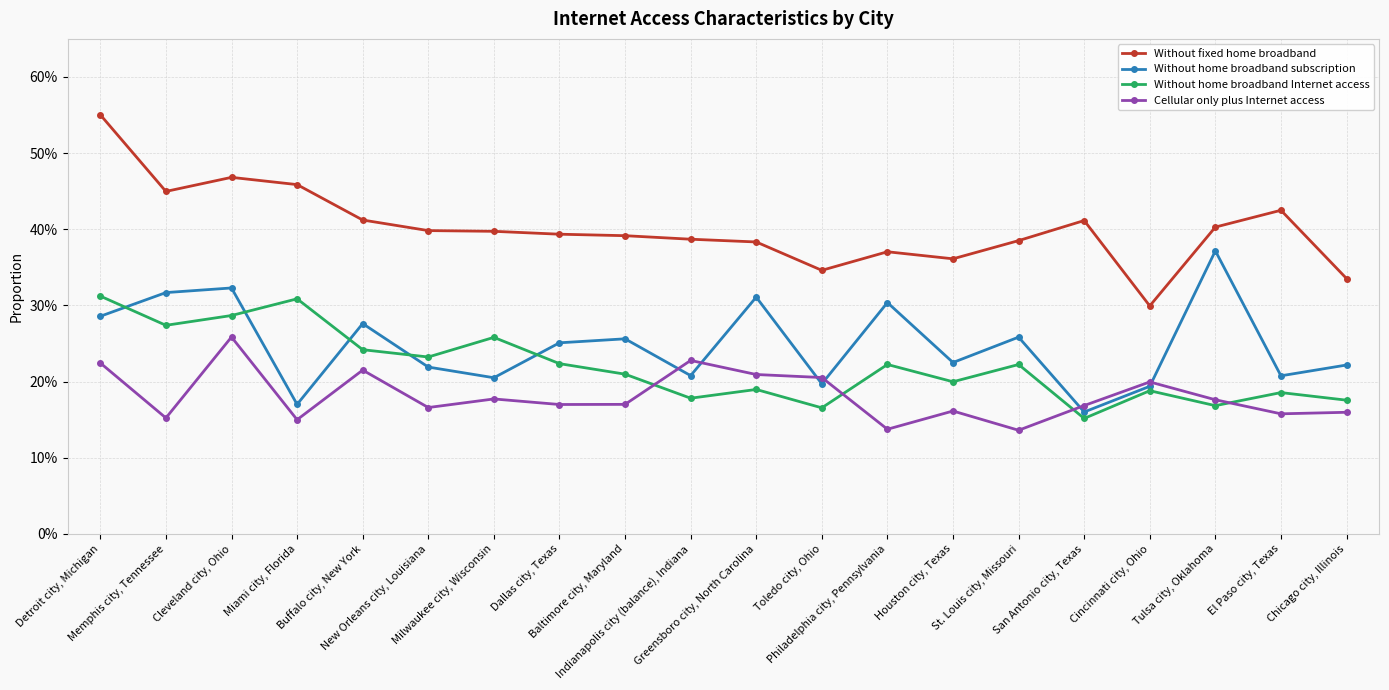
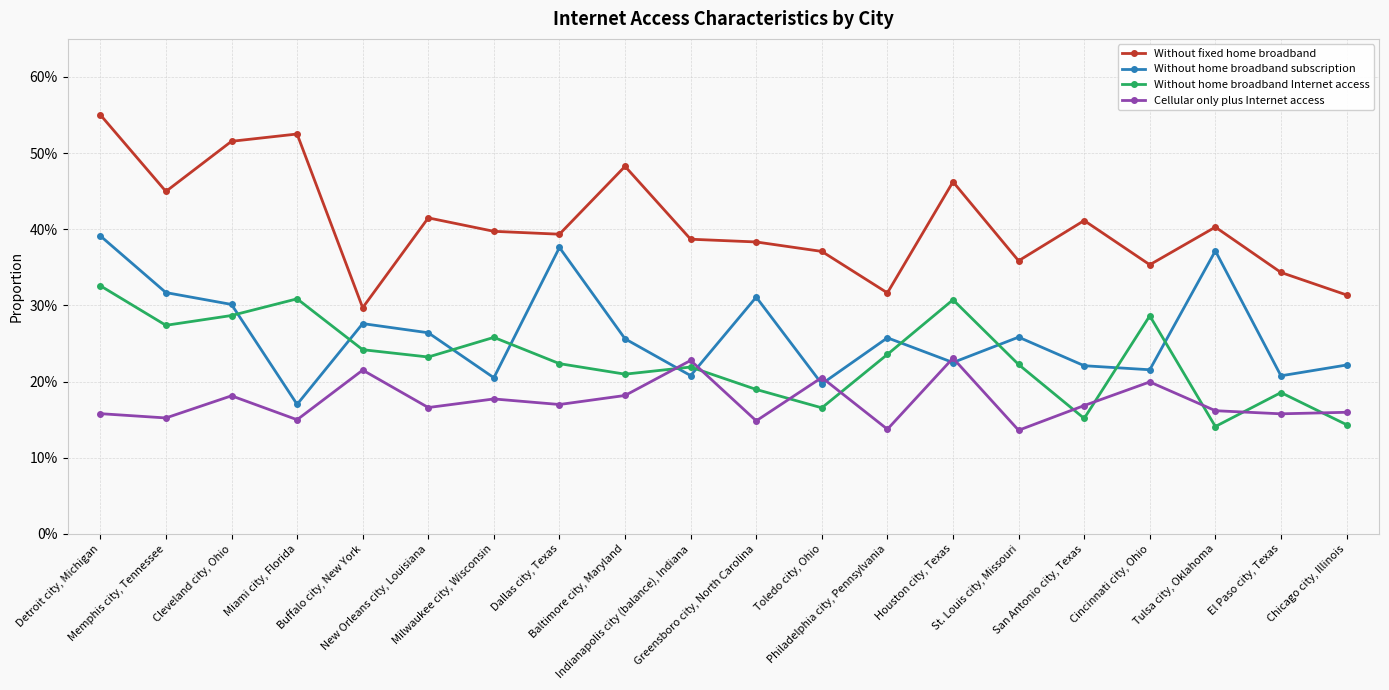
  {
    "Without fixed home broadband": {
      "Detroit city, Michigan": "55%",
      "Memphis city, Tennessee": "45%",
-     "Cleveland city, Ohio": "47%",
-     "Miami city, Florida": "46%",
-     "Buffalo city, New York": "41%",
-     "New Orleans city, Louisiana": "40%",
+     "Cleveland city, Ohio": "52%",
+     "Miami city, Florida": "53%",
+     "Buffalo city, New York": "30%",
+     "New Orleans city, Louisiana": "41%",
      "Milwaukee city, Wisconsin": "40%",
      "Dallas city, Texas": "39%",
-     "Baltimore city, Maryland": "39%",
+     "Baltimore city, Maryland": "48%",
      "Indianapolis city (balance), Indiana": "39%",
      "Greensboro city, North Carolina": "38%",
-     "Toledo city, Ohio": "35%",
-     "Philadelphia city, Pennsylvania": "37%",
-     "Houston city, Texas": "36%",
-     "St. Louis city, Missouri": "39%",
+     "Toledo city, Ohio": "37%",
+     "Philadelphia city, Pennsylvania": "32%",
+     "Houston city, Texas": "46%",
+     "St. Louis city, Missouri": "36%",
      "San Antonio city, Texas": "41%",
-     "Cincinnati city, Ohio": "30%",
+     "Cincinnati city, Ohio": "35%",
      "Tulsa city, Oklahoma": "40%",
-     "El Paso city, Texas": "42%",
-     "Chicago city, Illinois": "34%"
+     "El Paso city, Texas": "34%",
+     "Chicago city, Illinois": "31%"
    },
    "Without home broadband subscription": {
-     "Detroit city, Michigan": "29%",
+     "Detroit city, Michigan": "39%",
      "Memphis city, Tennessee": "32%",
-     "Cleveland city, Ohio": "32%",
+     "Cleveland city, Ohio": "30%",
      "Miami city, Florida": "17%",
      "Buffalo city, New York": "28%",
-     "New Orleans city, Louisiana": "22%",
+     "New Orleans city, Louisiana": "26%",
      "Milwaukee city, Wisconsin": "21%",
-     "Dallas city, Texas": "25%",
+     "Dallas city, Texas": "38%",
      "Baltimore city, Maryland": "26%",
      "Indianapolis city (balance), Indiana": "21%",
      "Greensboro city, North Carolina": "31%",
      "Toledo city, Ohio": "20%",
-     "Philadelphia city, Pennsylvania": "30%",
+     "Philadelphia city, Pennsylvania": "26%",
      "Houston city, Texas": "23%",
      "St. Louis city, Missouri": "26%",
-     "San Antonio city, Texas": "16%",
-     "Cincinnati city, Ohio": "19%",
+     "San Antonio city, Texas": "22%",
+     "Cincinnati city, Ohio": "22%",
      "Tulsa city, Oklahoma": "37%",
      "El Paso city, Texas": "21%",
      "Chicago city, Illinois": "22%"
    },
    "Without home broadband Internet access": {
-     "Detroit city, Michigan": "31%",
+     "Detroit city, Michigan": "33%",
      "Memphis city, Tennessee": "27%",
      "Cleveland city, Ohio": "29%",
      "Miami city, Florida": "31%",
      "Buffalo city, New York": "24%",
      "New Orleans city, Louisiana": "23%",
      "Milwaukee city, Wisconsin": "26%",
      "Dallas city, Texas": "22%",
      "Baltimore city, Maryland": "21%",
-     "Indianapolis city (balance), Indiana": "18%",
+     "Indianapolis city (balance), Indiana": "22%",
      "Greensboro city, North Carolina": "19%",
      "Toledo city, Ohio": "17%",
-     "Philadelphia city, Pennsylvania": "22%",
-     "Houston city, Texas": "20%",
+     "Philadelphia city, Pennsylvania": "24%",
+     "Houston city, Texas": "31%",
      "St. Louis city, Missouri": "22%",
      "San Antonio city, Texas": "15%",
-     "Cincinnati city, Ohio": "19%",
-     "Tulsa city, Oklahoma": "17%",
+     "Cincinnati city, Ohio": "29%",
+     "Tulsa city, Oklahoma": "14%",
      "El Paso city, Texas": "19%",
-     "Chicago city, Illinois": "18%"
+     "Chicago city, Illinois": "14%"
    },
    "Cellular only plus Internet access": {
-     "Detroit city, Michigan": "22%",
+     "Detroit city, Michigan": "16%",
      "Memphis city, Tennessee": "15%",
-     "Cleveland city, Ohio": "26%",
+     "Cleveland city, Ohio": "18%",
      "Miami city, Florida": "15%",
      "Buffalo city, New York": "22%",
      "New Orleans city, Louisiana": "17%",
      "Milwaukee city, Wisconsin": "18%",
      "Dallas city, Texas": "17%",
-     "Baltimore city, Maryland": "17%",
+     "Baltimore city, Maryland": "18%",
      "Indianapolis city (balance), Indiana": "23%",
-     "Greensboro city, North Carolina": "21%",
+     "Greensboro city, North Carolina": "15%",
      "Toledo city, Ohio": "21%",
      "Philadelphia city, Pennsylvania": "14%",
-     "Houston city, Texas": "16%",
+     "Houston city, Texas": "23%",
      "St. Louis city, Missouri": "14%",
      "San Antonio city, Texas": "17%",
      "Cincinnati city, Ohio": "20%",
-     "Tulsa city, Oklahoma": "18%",
+     "Tulsa city, Oklahoma": "16%",
      "El Paso city, Texas": "16%",
      "Chicago city, Illinois": "16%"
    }
  }
